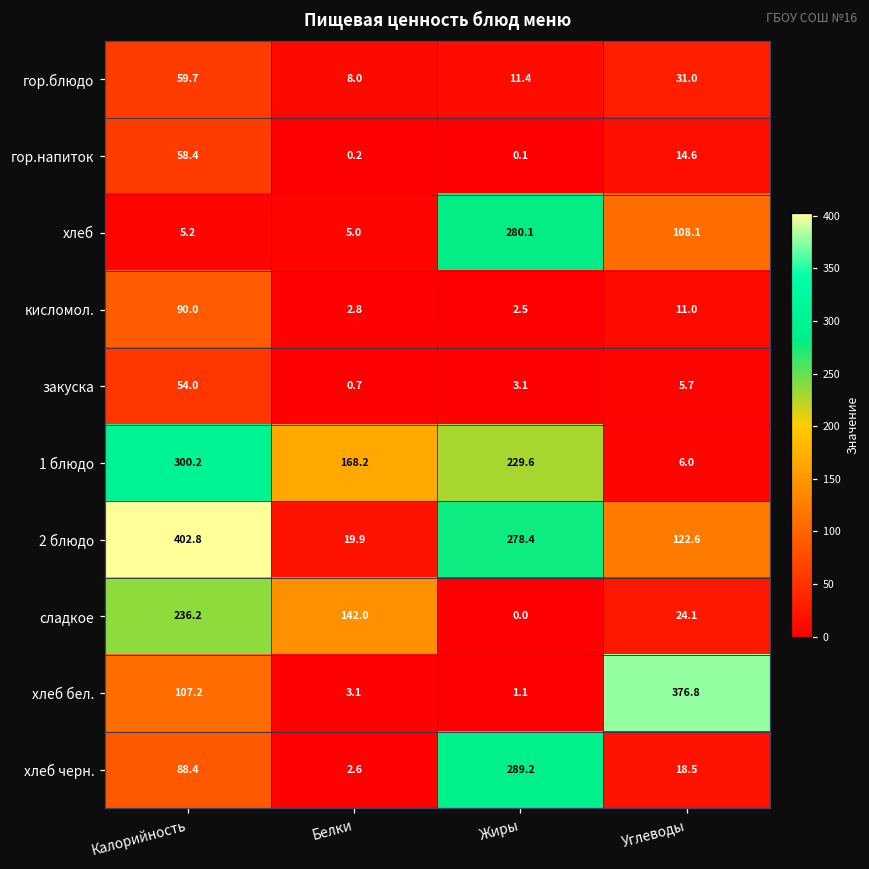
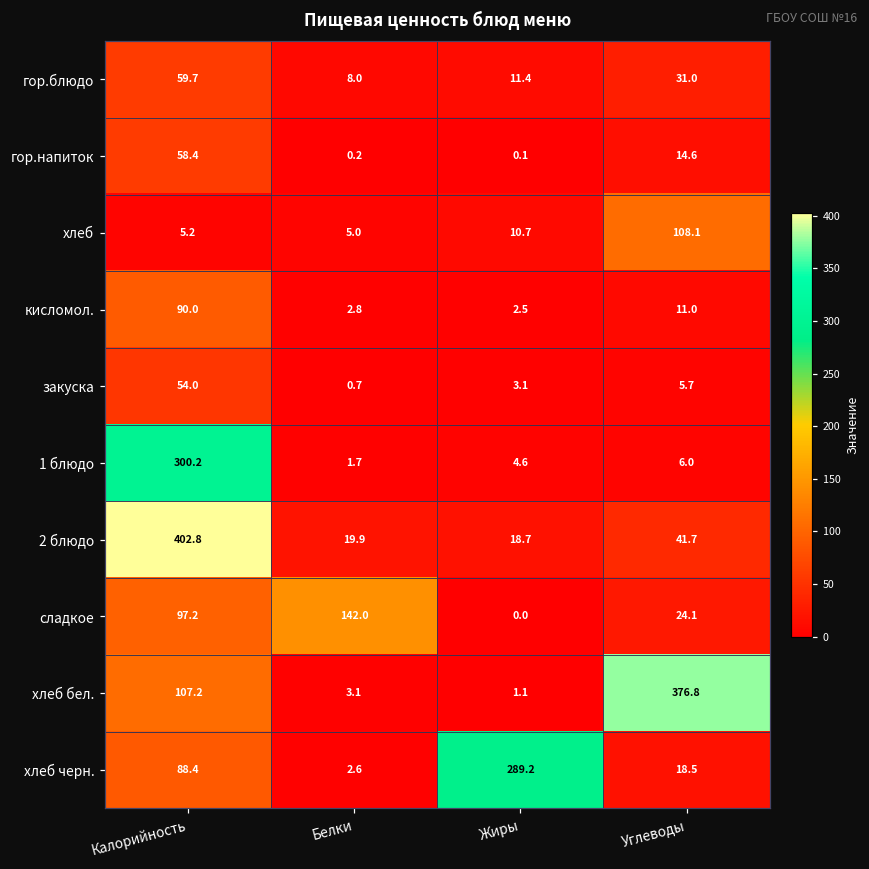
  {
    "гор.блюдо": {
      "Калорийность": 59.7,
      "Белки": 8.0,
      "Жиры": 11.4,
      "Углеводы": 31.0
    },
    "гор.напиток": {
      "Калорийность": 58.4,
      "Белки": 0.2,
      "Жиры": 0.1,
      "Углеводы": 14.6
    },
    "хлеб": {
      "Калорийность": 5.2,
      "Белки": 5.0,
-     "Жиры": 280.1,
+     "Жиры": 10.7,
      "Углеводы": 108.1
    },
    "кисломол.": {
      "Калорийность": 90.0,
      "Белки": 2.8,
      "Жиры": 2.5,
      "Углеводы": 11.0
    },
    "закуска": {
      "Калорийность": 54.0,
      "Белки": 0.7,
      "Жиры": 3.1,
      "Углеводы": 5.7
    },
    "1 блюдо": {
      "Калорийность": 300.2,
-     "Белки": 168.2,
-     "Жиры": 229.6,
+     "Белки": 1.7,
+     "Жиры": 4.6,
      "Углеводы": 6.0
    },
    "2 блюдо": {
      "Калорийность": 402.8,
      "Белки": 19.9,
-     "Жиры": 278.4,
-     "Углеводы": 122.6
+     "Жиры": 18.7,
+     "Углеводы": 41.7
    },
    "сладкое": {
-     "Калорийность": 236.2,
+     "Калорийность": 97.2,
      "Белки": 142.0,
      "Жиры": 0.0,
      "Углеводы": 24.1
    },
    "хлеб бел.": {
      "Калорийность": 107.2,
      "Белки": 3.1,
      "Жиры": 1.1,
      "Углеводы": 376.8
    },
    "хлеб черн.": {
      "Калорийность": 88.4,
      "Белки": 2.6,
      "Жиры": 289.2,
      "Углеводы": 18.5
    }
  }
